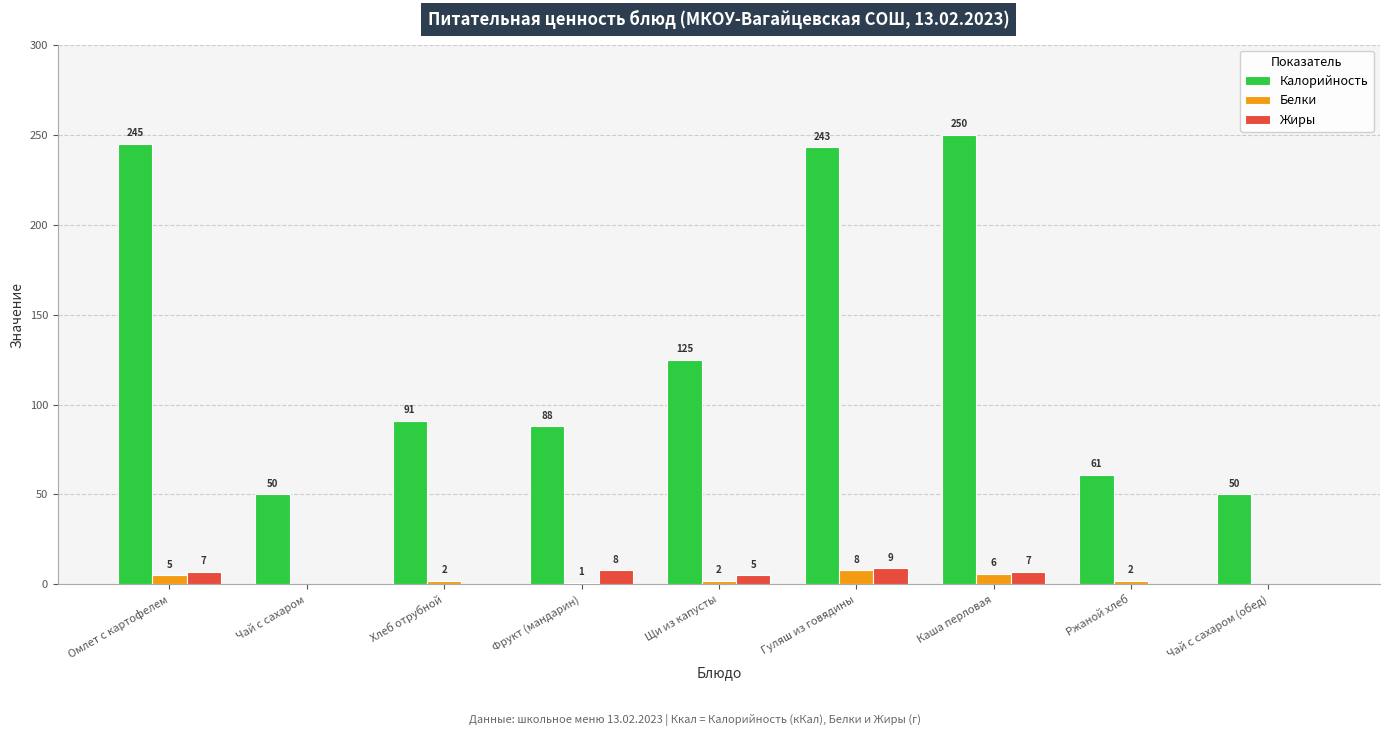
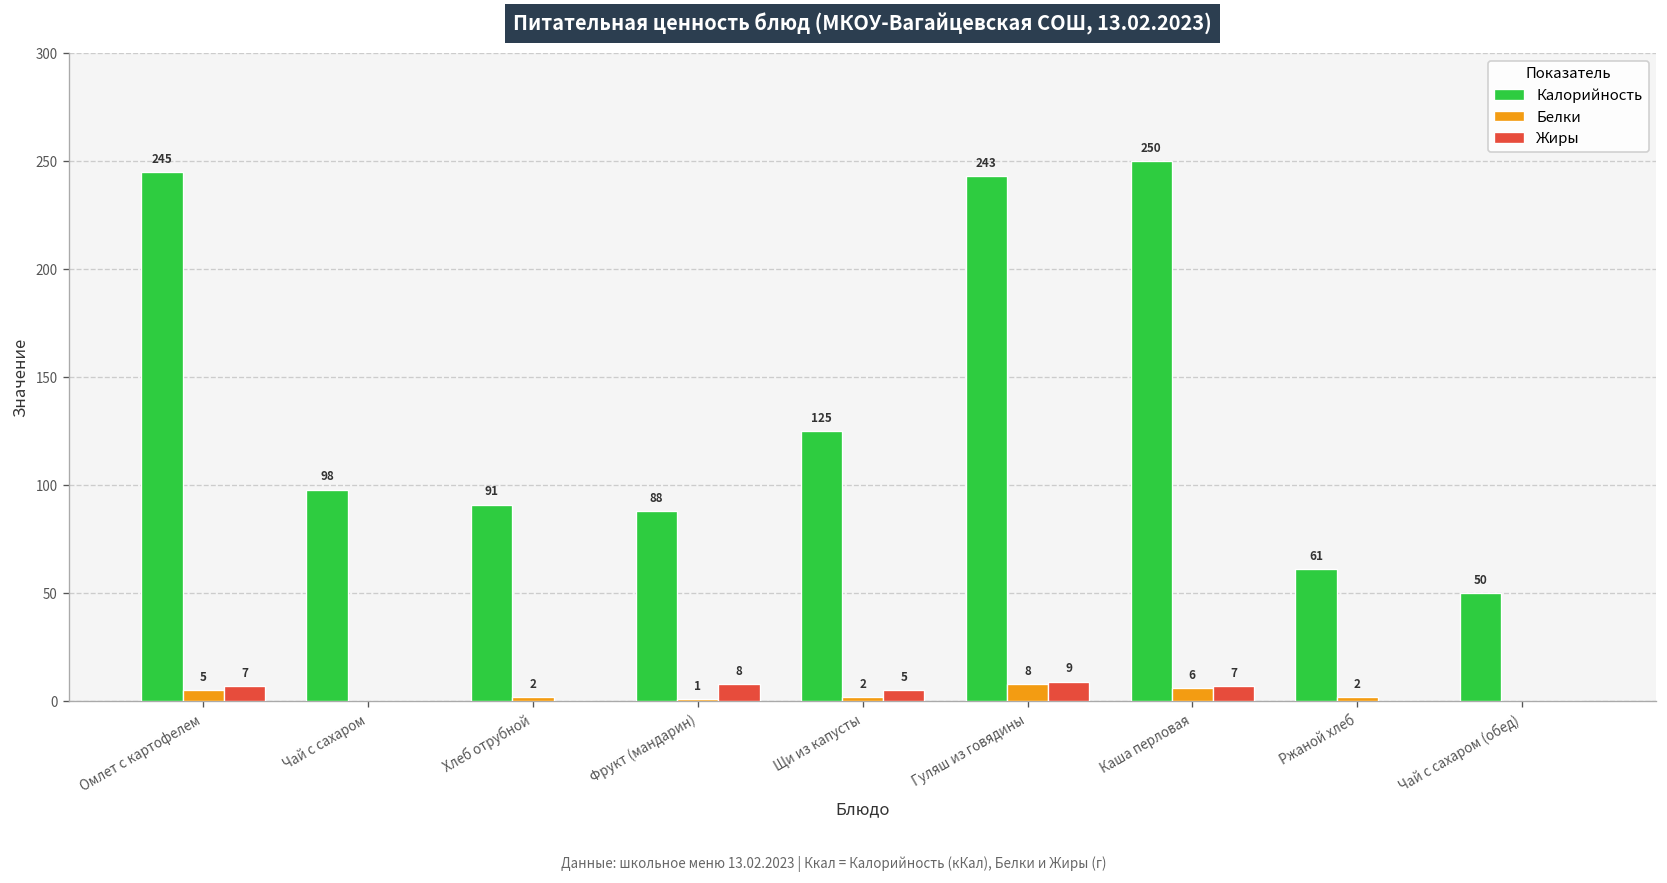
  {
    "Калорийность": {
      "Омлет с картофелем": 245,
-     "Чай с сахаром": 50,
+     "Чай с сахаром": 98,
      "Хлеб отрубной": 91,
      "Фрукт (мандарин)": 88,
      "Щи из капусты": 125,
      "Гуляш из говядины": 243,
      "Каша перловая": 250,
      "Ржаной хлеб": 61,
      "Чай с сахаром (обед)": 50
    },
    "Белки": {
      "Омлет с картофелем": 5,
      "Хлеб отрубной": 2,
      "Фрукт (мандарин)": 1,
      "Щи из капусты": 2,
      "Гуляш из говядины": 8,
      "Каша перловая": 6,
      "Ржаной хлеб": 2
    },
    "Жиры": {
      "Омлет с картофелем": 7,
      "Фрукт (мандарин)": 8,
      "Щи из капусты": 5,
      "Гуляш из говядины": 9,
      "Каша перловая": 7
    }
  }
